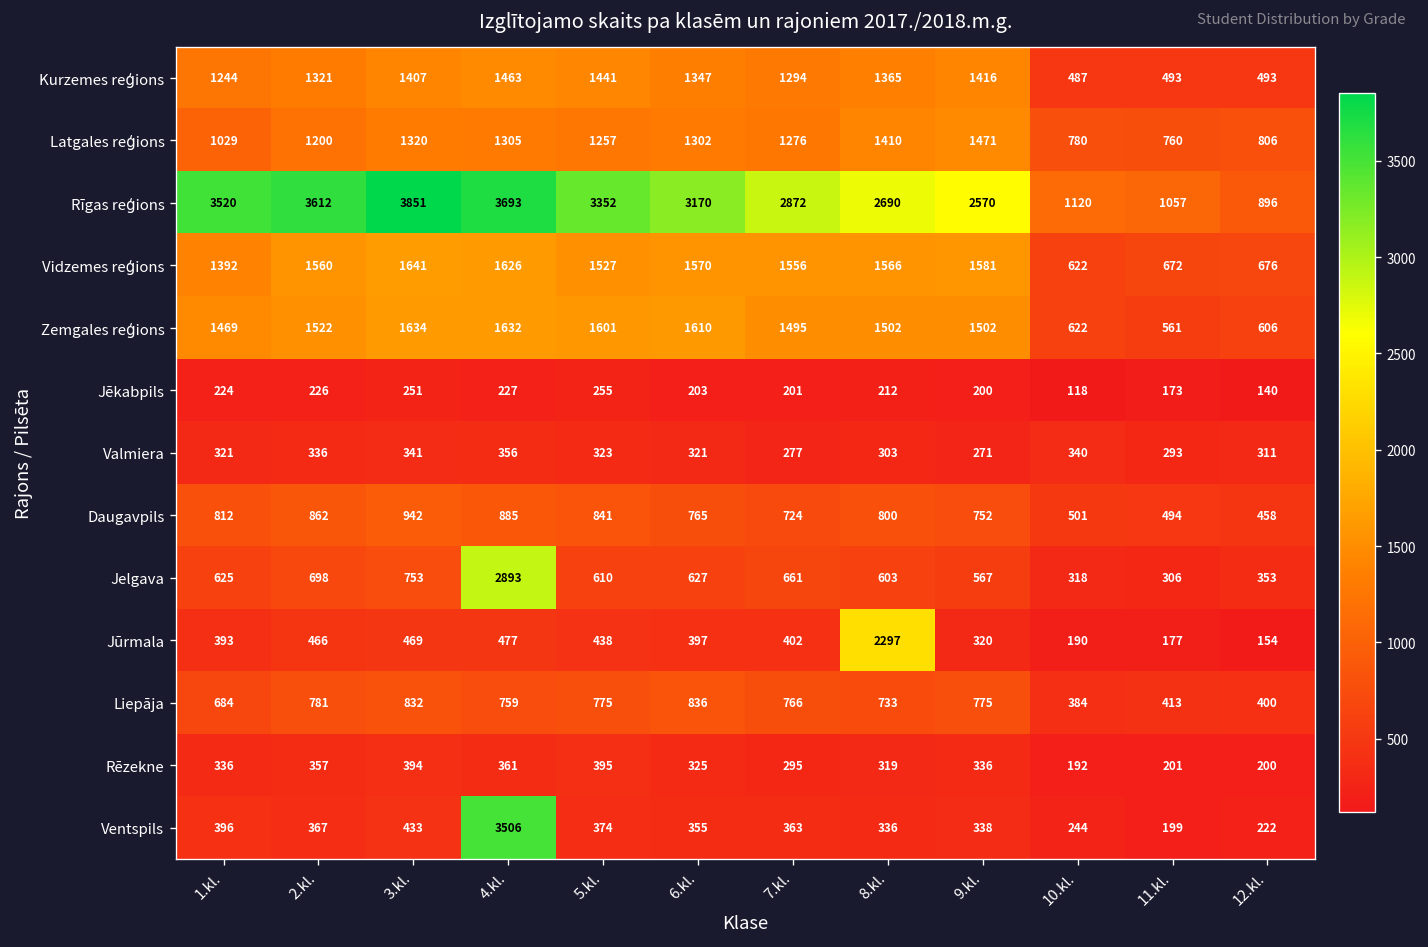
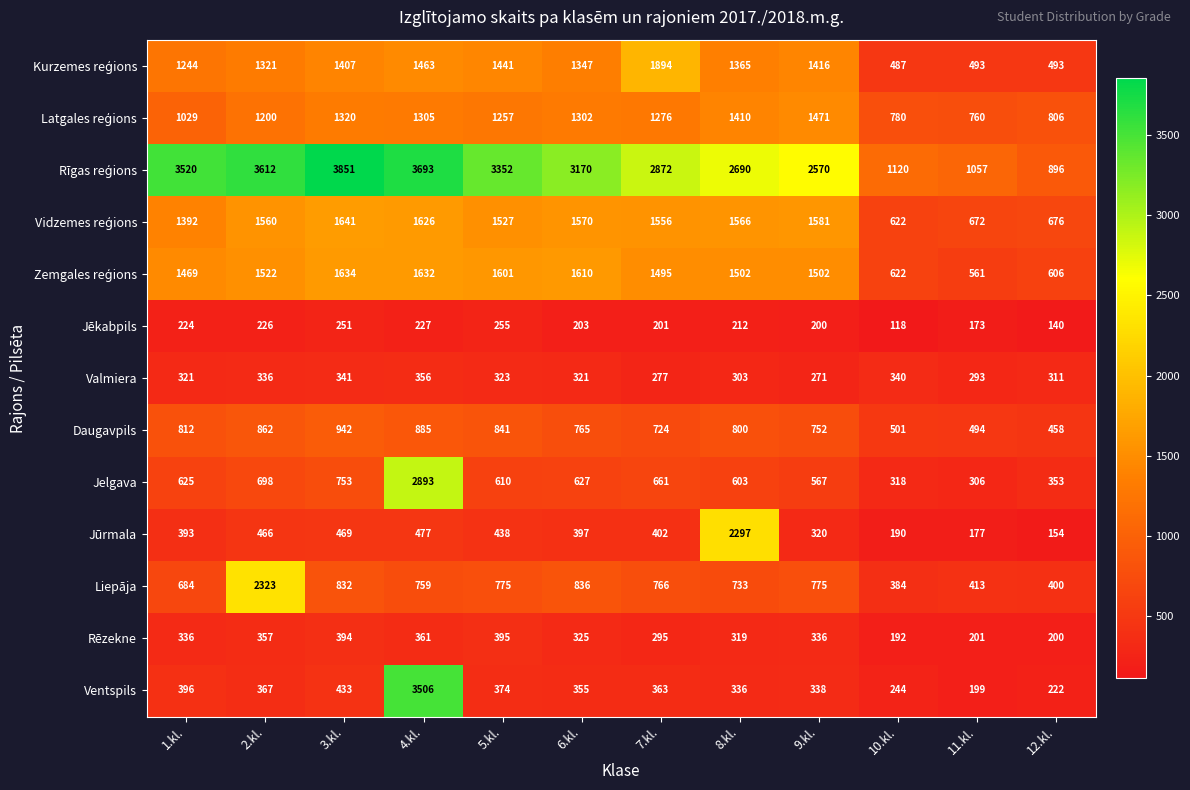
  {
    "Kurzemes reģions": {
      "1.kl.": 1244,
      "2.kl.": 1321,
      "3.kl.": 1407,
      "4.kl.": 1463,
      "5.kl.": 1441,
      "6.kl.": 1347,
-     "7.kl.": 1294,
+     "7.kl.": 1894,
      "8.kl.": 1365,
      "9.kl.": 1416,
      "10.kl.": 487,
      "11.kl.": 493,
      "12.kl.": 493
    },
    "Latgales reģions": {
      "1.kl.": 1029,
      "2.kl.": 1200,
      "3.kl.": 1320,
      "4.kl.": 1305,
      "5.kl.": 1257,
      "6.kl.": 1302,
      "7.kl.": 1276,
      "8.kl.": 1410,
      "9.kl.": 1471,
      "10.kl.": 780,
      "11.kl.": 760,
      "12.kl.": 806
    },
    "Rīgas reģions": {
      "1.kl.": 3520,
      "2.kl.": 3612,
      "3.kl.": 3851,
      "4.kl.": 3693,
      "5.kl.": 3352,
      "6.kl.": 3170,
      "7.kl.": 2872,
      "8.kl.": 2690,
      "9.kl.": 2570,
      "10.kl.": 1120,
      "11.kl.": 1057,
      "12.kl.": 896
    },
    "Vidzemes reģions": {
      "1.kl.": 1392,
      "2.kl.": 1560,
      "3.kl.": 1641,
      "4.kl.": 1626,
      "5.kl.": 1527,
      "6.kl.": 1570,
      "7.kl.": 1556,
      "8.kl.": 1566,
      "9.kl.": 1581,
      "10.kl.": 622,
      "11.kl.": 672,
      "12.kl.": 676
    },
    "Zemgales reģions": {
      "1.kl.": 1469,
      "2.kl.": 1522,
      "3.kl.": 1634,
      "4.kl.": 1632,
      "5.kl.": 1601,
      "6.kl.": 1610,
      "7.kl.": 1495,
      "8.kl.": 1502,
      "9.kl.": 1502,
      "10.kl.": 622,
      "11.kl.": 561,
      "12.kl.": 606
    },
    "Jēkabpils": {
      "1.kl.": 224,
      "2.kl.": 226,
      "3.kl.": 251,
      "4.kl.": 227,
      "5.kl.": 255,
      "6.kl.": 203,
      "7.kl.": 201,
      "8.kl.": 212,
      "9.kl.": 200,
      "10.kl.": 118,
      "11.kl.": 173,
      "12.kl.": 140
    },
    "Valmiera": {
      "1.kl.": 321,
      "2.kl.": 336,
      "3.kl.": 341,
      "4.kl.": 356,
      "5.kl.": 323,
      "6.kl.": 321,
      "7.kl.": 277,
      "8.kl.": 303,
      "9.kl.": 271,
      "10.kl.": 340,
      "11.kl.": 293,
      "12.kl.": 311
    },
    "Daugavpils": {
      "1.kl.": 812,
      "2.kl.": 862,
      "3.kl.": 942,
      "4.kl.": 885,
      "5.kl.": 841,
      "6.kl.": 765,
      "7.kl.": 724,
      "8.kl.": 800,
      "9.kl.": 752,
      "10.kl.": 501,
      "11.kl.": 494,
      "12.kl.": 458
    },
    "Jelgava": {
      "1.kl.": 625,
      "2.kl.": 698,
      "3.kl.": 753,
      "4.kl.": 2893,
      "5.kl.": 610,
      "6.kl.": 627,
      "7.kl.": 661,
      "8.kl.": 603,
      "9.kl.": 567,
      "10.kl.": 318,
      "11.kl.": 306,
      "12.kl.": 353
    },
    "Jūrmala": {
      "1.kl.": 393,
      "2.kl.": 466,
      "3.kl.": 469,
      "4.kl.": 477,
      "5.kl.": 438,
      "6.kl.": 397,
      "7.kl.": 402,
      "8.kl.": 2297,
      "9.kl.": 320,
      "10.kl.": 190,
      "11.kl.": 177,
      "12.kl.": 154
    },
    "Liepāja": {
      "1.kl.": 684,
-     "2.kl.": 781,
+     "2.kl.": 2323,
      "3.kl.": 832,
      "4.kl.": 759,
      "5.kl.": 775,
      "6.kl.": 836,
      "7.kl.": 766,
      "8.kl.": 733,
      "9.kl.": 775,
      "10.kl.": 384,
      "11.kl.": 413,
      "12.kl.": 400
    },
    "Rēzekne": {
      "1.kl.": 336,
      "2.kl.": 357,
      "3.kl.": 394,
      "4.kl.": 361,
      "5.kl.": 395,
      "6.kl.": 325,
      "7.kl.": 295,
      "8.kl.": 319,
      "9.kl.": 336,
      "10.kl.": 192,
      "11.kl.": 201,
      "12.kl.": 200
    },
    "Ventspils": {
      "1.kl.": 396,
      "2.kl.": 367,
      "3.kl.": 433,
      "4.kl.": 3506,
      "5.kl.": 374,
      "6.kl.": 355,
      "7.kl.": 363,
      "8.kl.": 336,
      "9.kl.": 338,
      "10.kl.": 244,
      "11.kl.": 199,
      "12.kl.": 222
    }
  }
